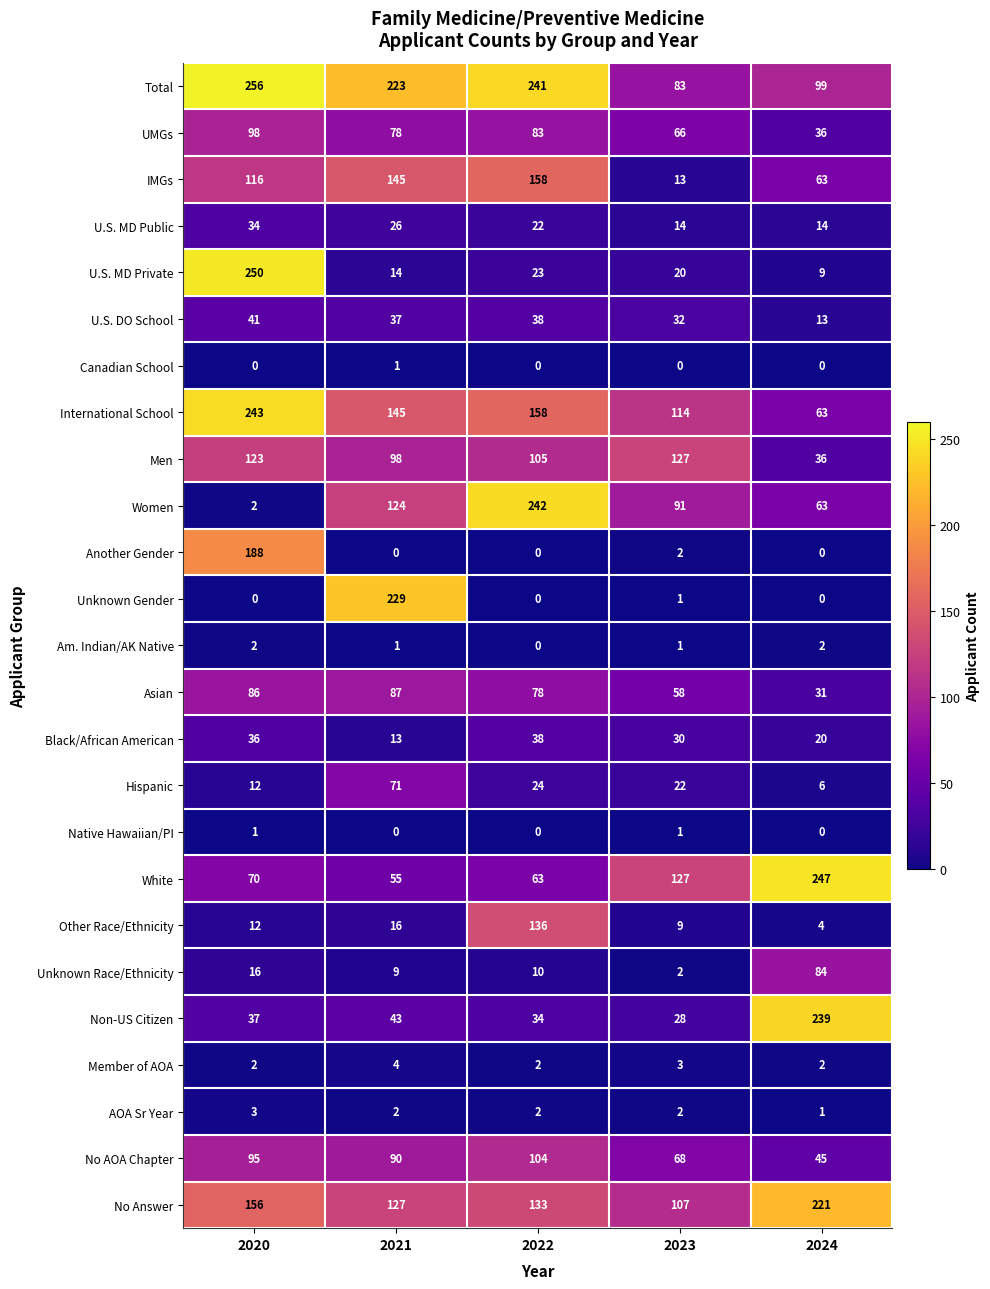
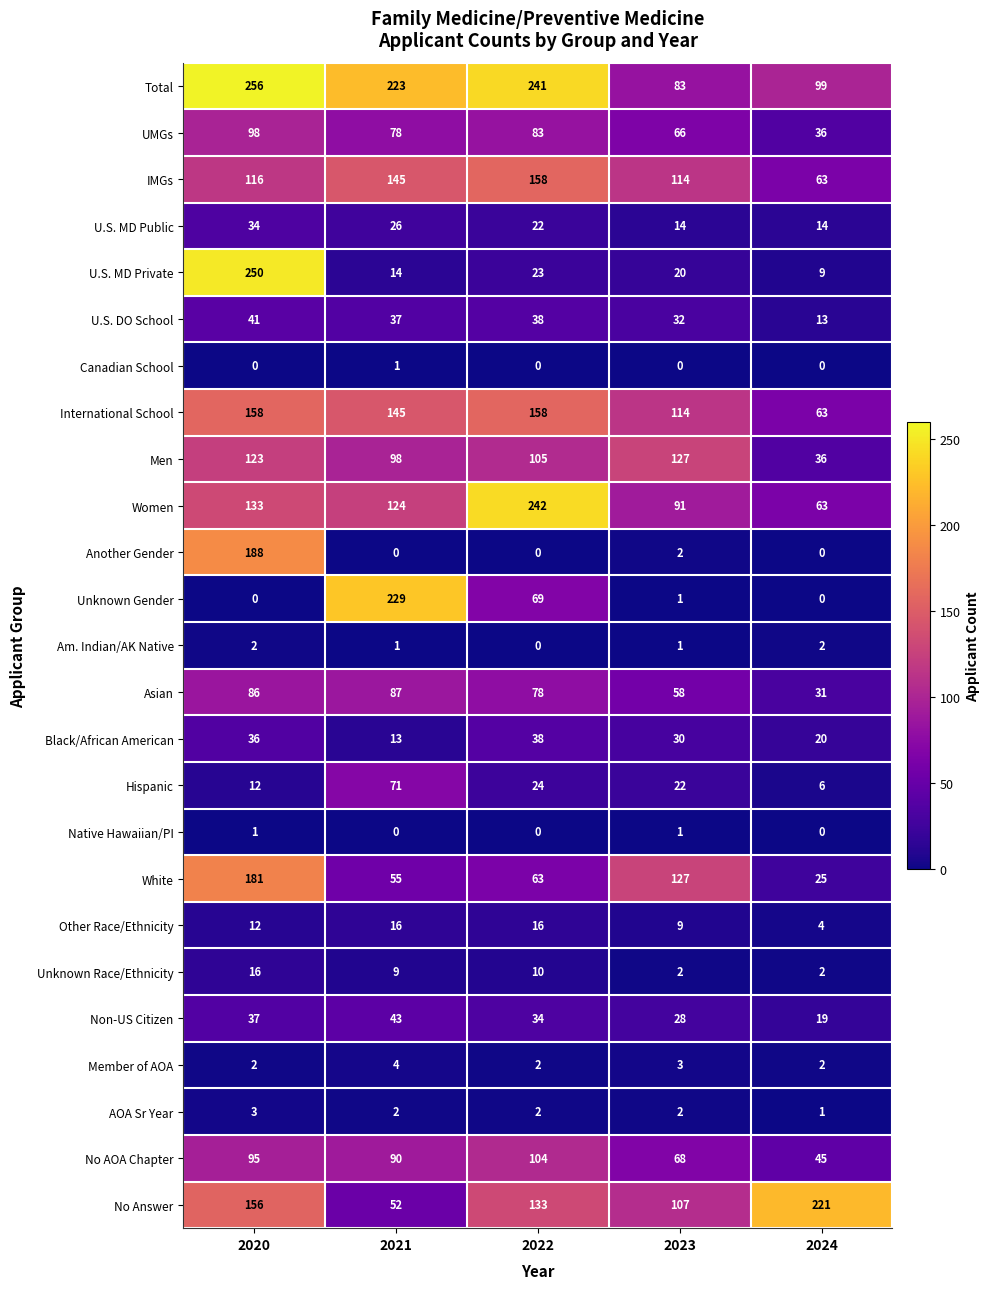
  {
    "Total": {
      "2020": 256,
      "2021": 223,
      "2022": 241,
      "2023": 83,
      "2024": 99
    },
    "UMGs": {
      "2020": 98,
      "2021": 78,
      "2022": 83,
      "2023": 66,
      "2024": 36
    },
    "IMGs": {
      "2020": 116,
      "2021": 145,
      "2022": 158,
-     "2023": 13,
+     "2023": 114,
      "2024": 63
    },
    "U.S. MD Public": {
      "2020": 34,
      "2021": 26,
      "2022": 22,
      "2023": 14,
      "2024": 14
    },
    "U.S. MD Private": {
      "2020": 250,
      "2021": 14,
      "2022": 23,
      "2023": 20,
      "2024": 9
    },
    "U.S. DO School": {
      "2020": 41,
      "2021": 37,
      "2022": 38,
      "2023": 32,
      "2024": 13
    },
    "Canadian School": {
      "2020": 0,
      "2021": 1,
      "2022": 0,
      "2023": 0,
      "2024": 0
    },
    "International School": {
-     "2020": 243,
+     "2020": 158,
      "2021": 145,
      "2022": 158,
      "2023": 114,
      "2024": 63
    },
    "Men": {
      "2020": 123,
      "2021": 98,
      "2022": 105,
      "2023": 127,
      "2024": 36
    },
    "Women": {
-     "2020": 2,
+     "2020": 133,
      "2021": 124,
      "2022": 242,
      "2023": 91,
      "2024": 63
    },
    "Another Gender": {
      "2020": 188,
      "2021": 0,
      "2022": 0,
      "2023": 2,
      "2024": 0
    },
    "Unknown Gender": {
      "2020": 0,
      "2021": 229,
-     "2022": 0,
+     "2022": 69,
      "2023": 1,
      "2024": 0
    },
    "Am. Indian/AK Native": {
      "2020": 2,
      "2021": 1,
      "2022": 0,
      "2023": 1,
      "2024": 2
    },
    "Asian": {
      "2020": 86,
      "2021": 87,
      "2022": 78,
      "2023": 58,
      "2024": 31
    },
    "Black/African American": {
      "2020": 36,
      "2021": 13,
      "2022": 38,
      "2023": 30,
      "2024": 20
    },
    "Hispanic": {
      "2020": 12,
      "2021": 71,
      "2022": 24,
      "2023": 22,
      "2024": 6
    },
    "Native Hawaiian/PI": {
      "2020": 1,
      "2021": 0,
      "2022": 0,
      "2023": 1,
      "2024": 0
    },
    "White": {
-     "2020": 70,
+     "2020": 181,
      "2021": 55,
      "2022": 63,
      "2023": 127,
-     "2024": 247
+     "2024": 25
    },
    "Other Race/Ethnicity": {
      "2020": 12,
      "2021": 16,
-     "2022": 136,
+     "2022": 16,
      "2023": 9,
      "2024": 4
    },
    "Unknown Race/Ethnicity": {
      "2020": 16,
      "2021": 9,
      "2022": 10,
      "2023": 2,
-     "2024": 84
+     "2024": 2
    },
    "Non-US Citizen": {
      "2020": 37,
      "2021": 43,
      "2022": 34,
      "2023": 28,
-     "2024": 239
+     "2024": 19
    },
    "Member of AOA": {
      "2020": 2,
      "2021": 4,
      "2022": 2,
      "2023": 3,
      "2024": 2
    },
    "AOA Sr Year": {
      "2020": 3,
      "2021": 2,
      "2022": 2,
      "2023": 2,
      "2024": 1
    },
    "No AOA Chapter": {
      "2020": 95,
      "2021": 90,
      "2022": 104,
      "2023": 68,
      "2024": 45
    },
    "No Answer": {
      "2020": 156,
-     "2021": 127,
+     "2021": 52,
      "2022": 133,
      "2023": 107,
      "2024": 221
    }
  }
